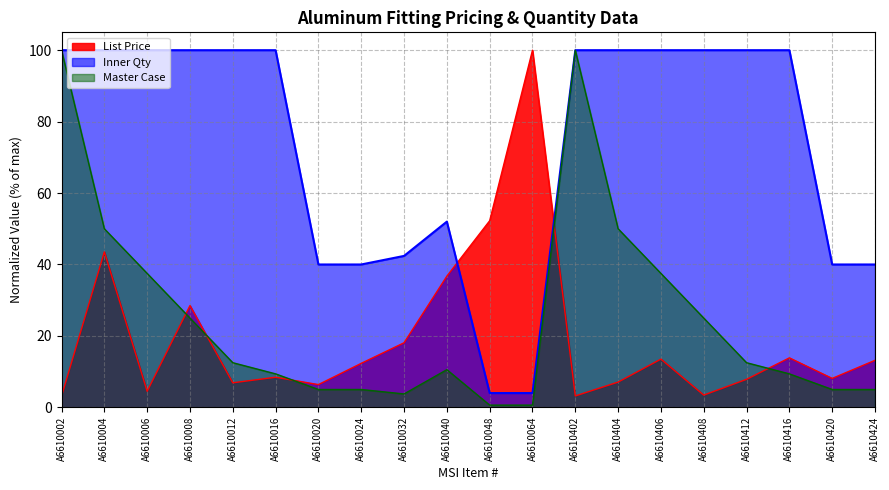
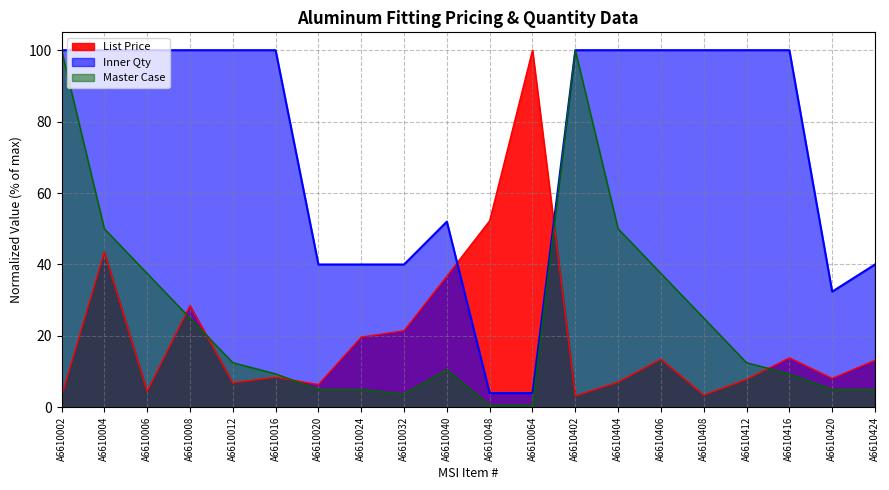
  {
    "List Price": {
      "A6610002": 3,
      "A6610004": 44,
      "A6610006": 4,
      "A6610008": 28,
      "A6610012": 7,
      "A6610016": 8,
      "A6610020": 6,
-     "A6610024": 12,
-     "A6610032": 18,
+     "A6610024": 20,
+     "A6610032": 21,
      "A6610040": 37,
      "A6610048": 52,
      "A6610064": 100,
      "A6610402": 3,
      "A6610404": 7,
      "A6610406": 14,
      "A6610408": 3,
      "A6610412": 8,
      "A6610416": 14,
      "A6610420": 8,
      "A6610424": 13
    },
    "Inner Qty": {
      "A6610008": 100,
      "A6610012": 100,
      "A6610016": 100,
      "A6610020": 40,
      "A6610024": 40,
-     "A6610032": 42,
+     "A6610032": 40,
      "A6610040": 52,
      "A6610048": 4,
      "A6610064": 4,
      "A6610404": 100,
      "A6610406": 100,
      "A6610408": 100,
      "A6610412": 100,
      "A6610416": 100,
-     "A6610420": 40,
+     "A6610420": 32,
      "A6610424": 40
    },
    "Master Case": {
      "A6610004": 50,
      "A6610006": 38,
      "A6610008": 25,
      "A6610012": 13,
      "A6610016": 9,
      "A6610020": 5,
      "A6610024": 5,
      "A6610032": 4,
      "A6610040": 11,
      "A6610048": 1,
      "A6610064": 1,
      "A6610404": 50,
      "A6610406": 38,
      "A6610408": 25,
      "A6610412": 13,
      "A6610416": 9,
      "A6610420": 5,
      "A6610424": 5
    }
  }
